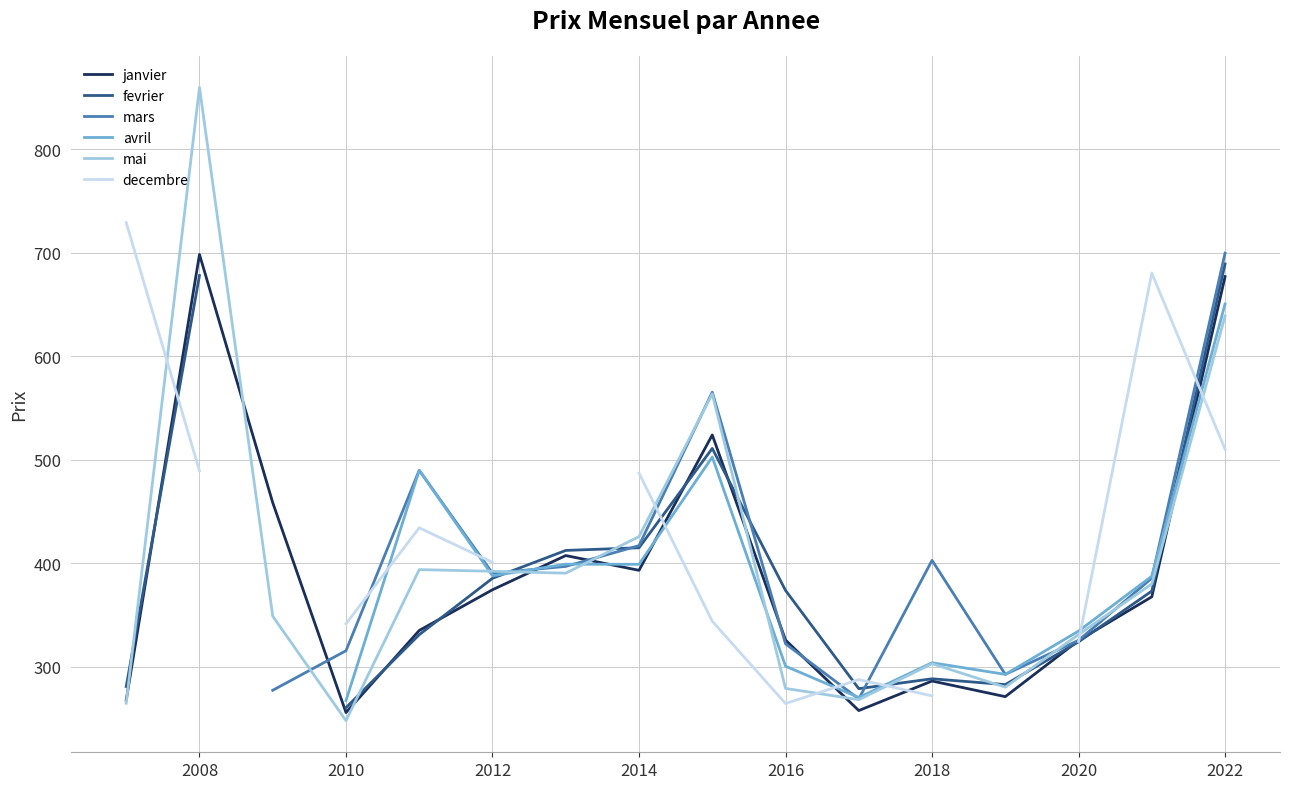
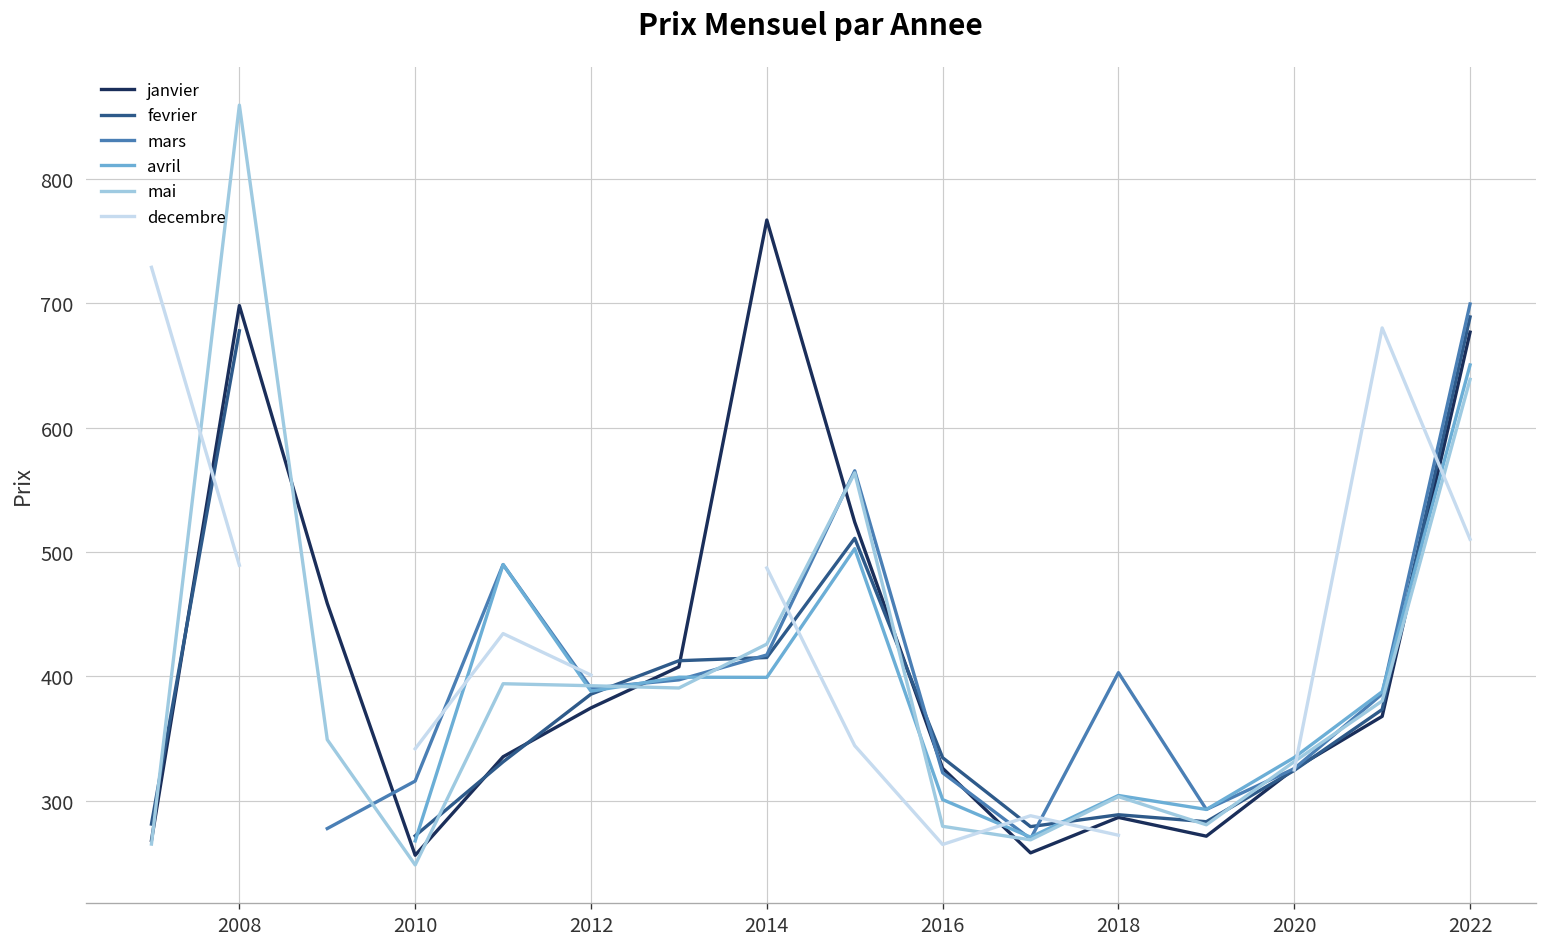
  {
    "janvier": {
      "2008": 698,
      "2010": 256,
      "2012": 375,
-     "2014": 393,
+     "2014": 767,
      "2016": 326,
      "2022": 677
    },
    "fevrier": {
      "2008": 678,
-     "2010": 261,
-     "2016": 374,
+     "2010": 272,
+     "2016": 335,
      "2022": 689
    },
    "mars": {
      "2010": 316,
      "2016": 322,
      "2018": 403,
      "2022": 700
    }
  }
